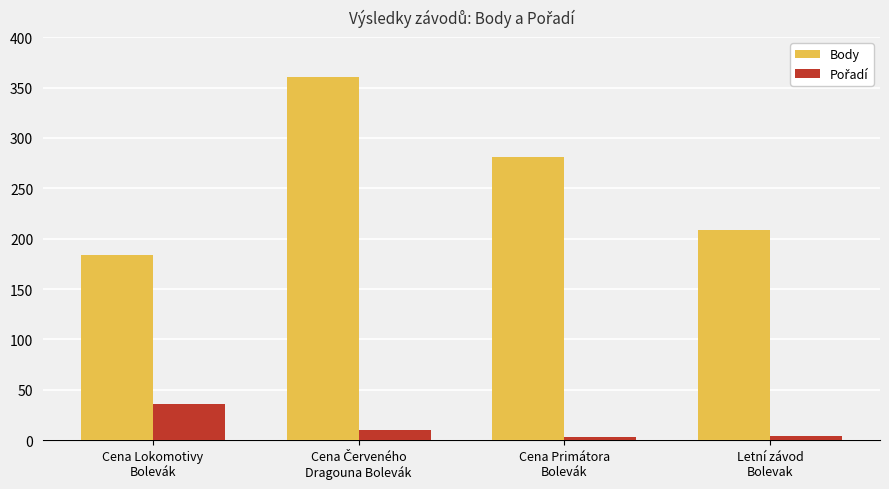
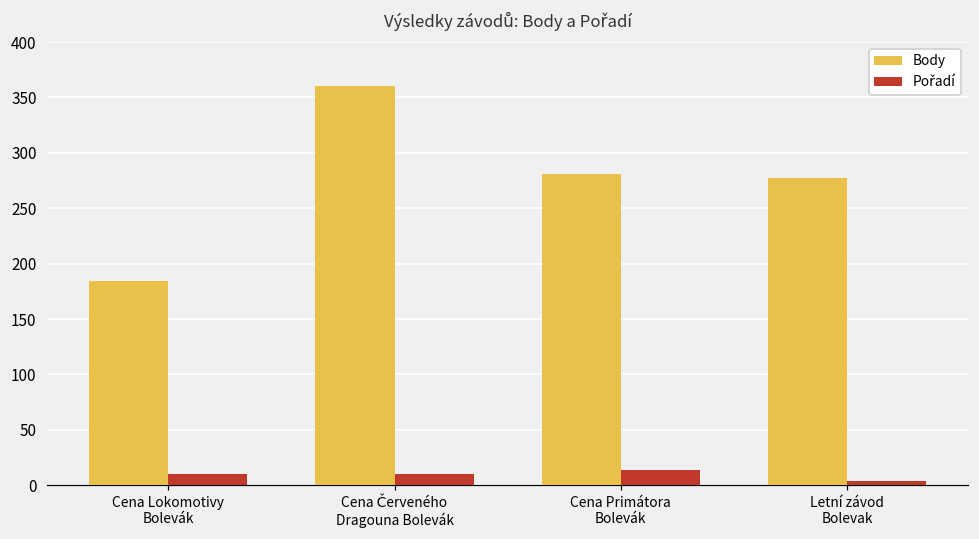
  {
    "Body": {
      "Cena Lokomotivy Bolevák": 184,
      "Cena Červeného Dragouna Bolevák": 360,
      "Cena Primátora Bolevák": 281,
-     "Letní závod Bolevak": 209
+     "Letní závod Bolevak": 277
    },
    "Pořadí": {
-     "Cena Lokomotivy Bolevák": 36,
+     "Cena Lokomotivy Bolevák": 10,
      "Cena Červeného Dragouna Bolevák": 10,
-     "Cena Primátora Bolevák": 3,
+     "Cena Primátora Bolevák": 14,
      "Letní závod Bolevak": 4
    }
  }
